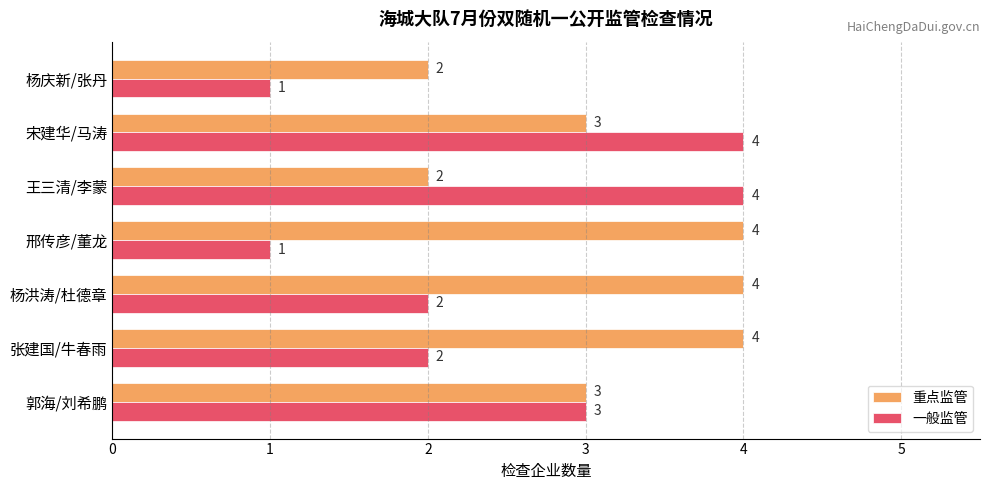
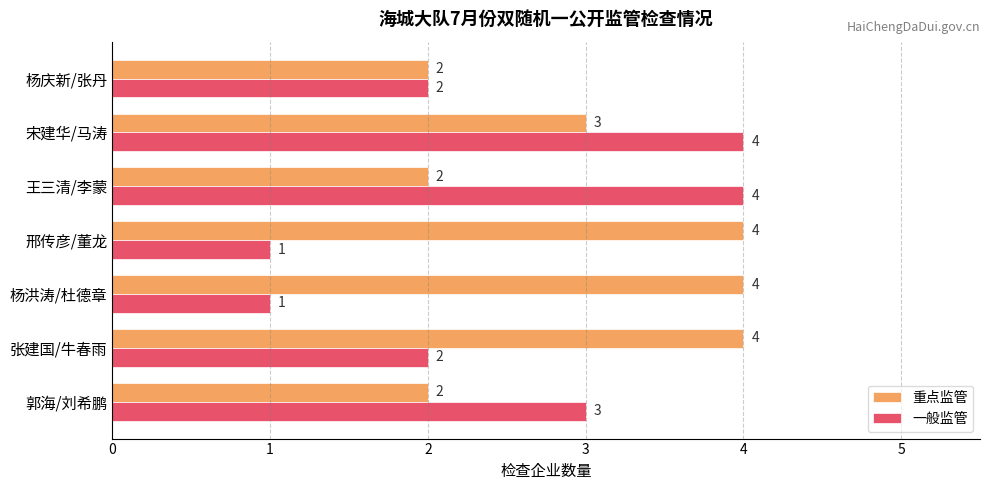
  {
    "重点监管": {
      "杨庆新/张丹": 2,
      "宋建华/马涛": 3,
      "王三清/李蒙": 2,
      "邢传彦/董龙": 4,
      "杨洪涛/杜德章": 4,
      "张建国/牛春雨": 4,
-     "郭海/刘希鹏": 3
+     "郭海/刘希鹏": 2
    },
    "一般监管": {
-     "杨庆新/张丹": 1,
+     "杨庆新/张丹": 2,
      "宋建华/马涛": 4,
      "王三清/李蒙": 4,
      "邢传彦/董龙": 1,
-     "杨洪涛/杜德章": 2,
+     "杨洪涛/杜德章": 1,
      "张建国/牛春雨": 2,
      "郭海/刘希鹏": 3
    }
  }
